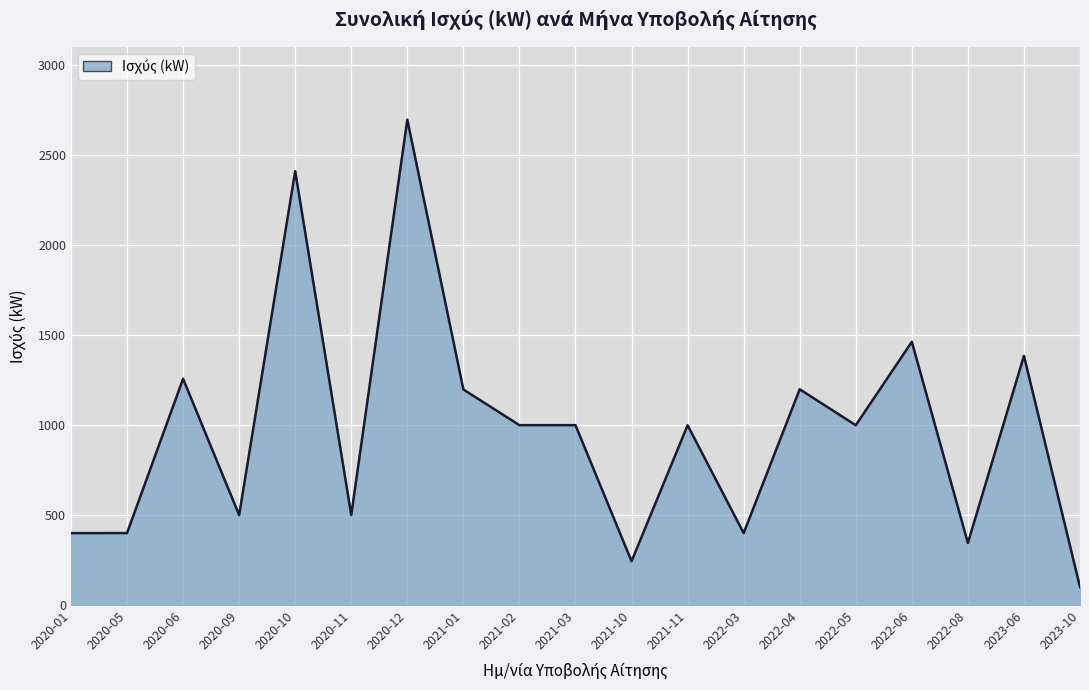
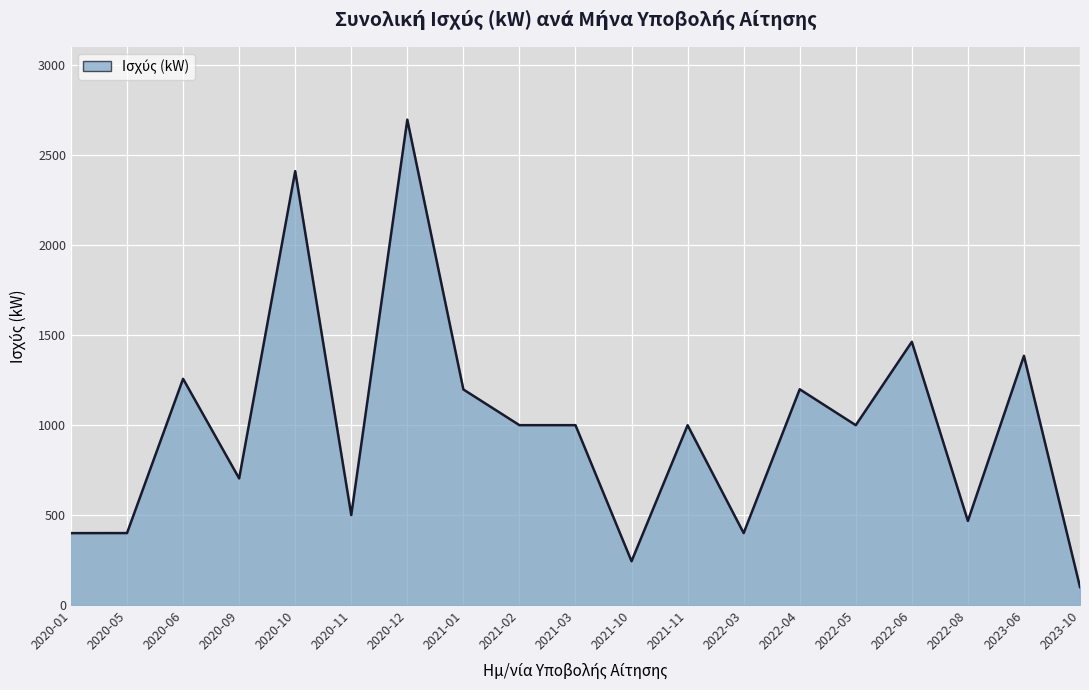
  {
    "2020-01": 400,
    "2020-05": 400,
    "2020-06": 1260,
-   "2020-09": 500,
+   "2020-09": 700,
    "2020-10": 2410,
    "2020-11": 500,
    "2020-12": 2700,
    "2021-01": 1200,
    "2021-02": 1000,
    "2021-03": 1000,
    "2021-10": 240,
    "2021-11": 1000,
    "2022-03": 400,
    "2022-04": 1200,
    "2022-05": 1000,
    "2022-06": 1460,
-   "2022-08": 340,
+   "2022-08": 470,
    "2023-06": 1380,
    "2023-10": 100
  }
